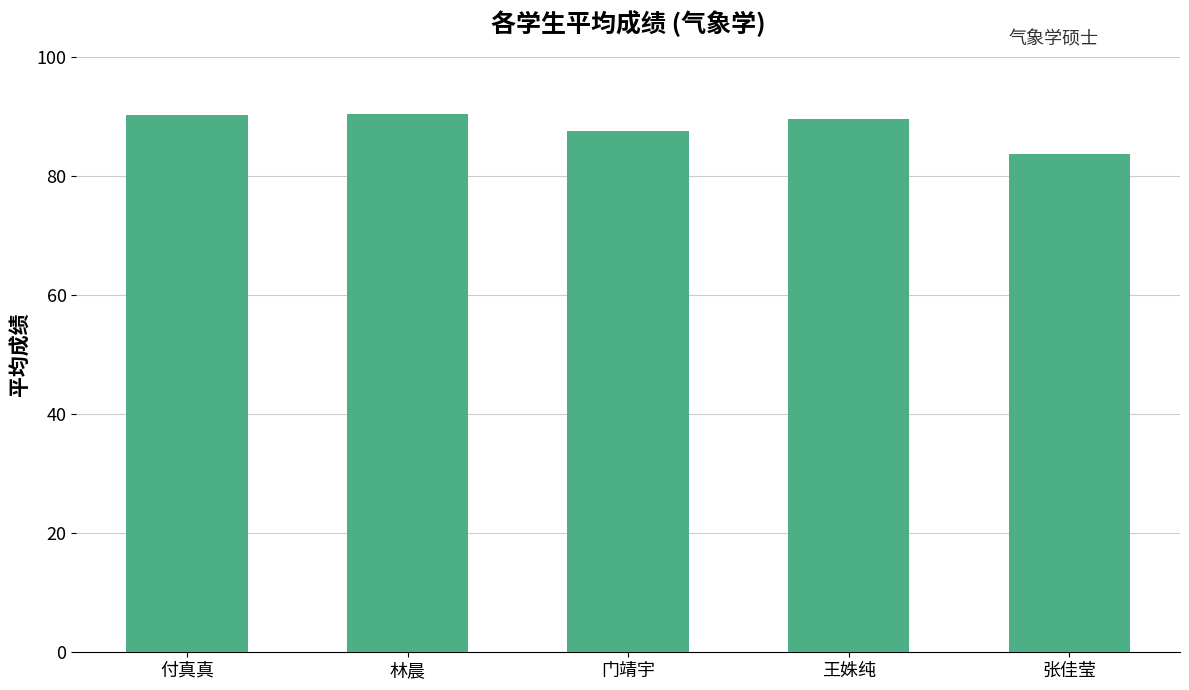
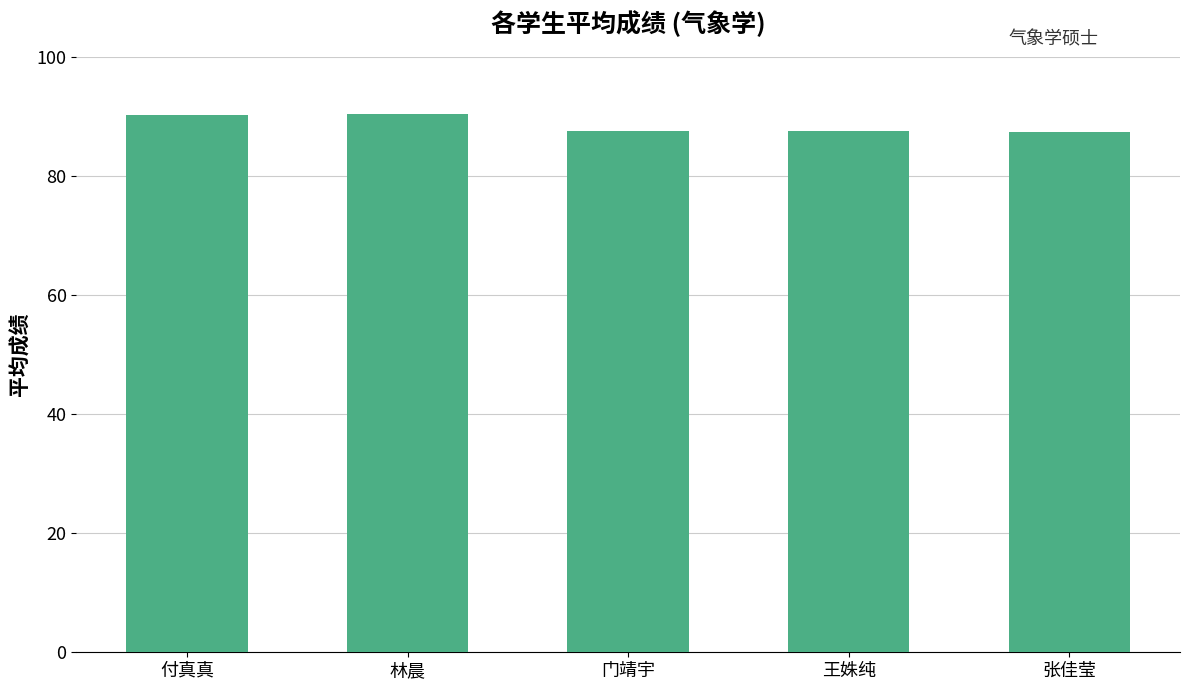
  {
    "付真真": 90,
    "林晨": 90,
    "门靖宇": 88,
-   "王姝纯": 90,
-   "张佳莹": 84
+   "王姝纯": 88,
+   "张佳莹": 87
  }
